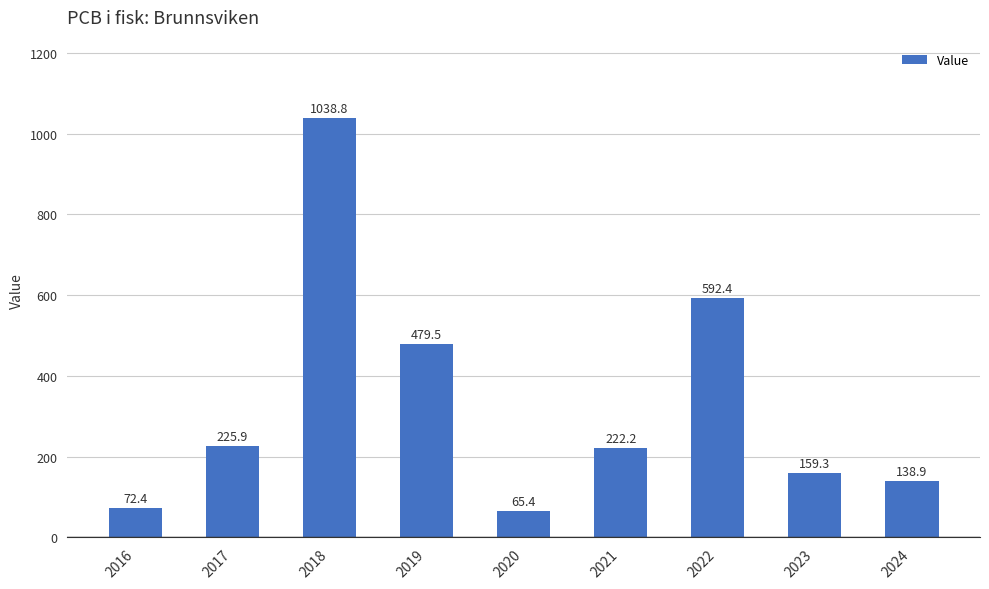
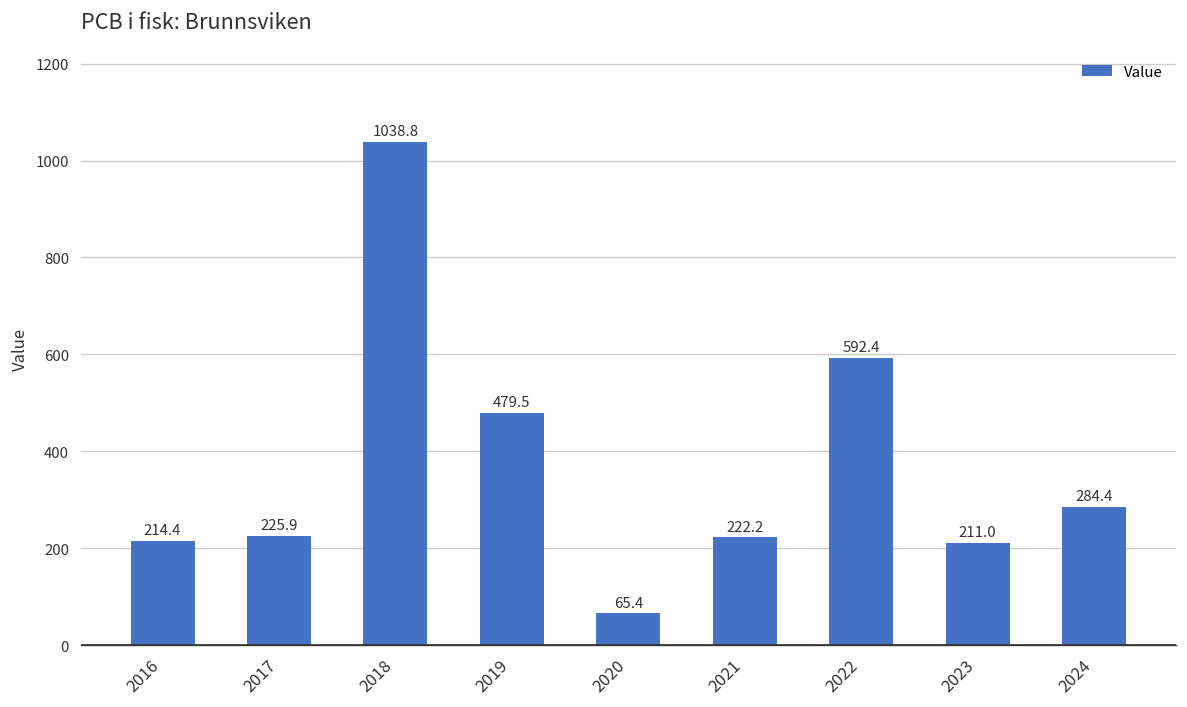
  {
-   "2016": 72.4,
+   "2016": 214.4,
    "2017": 225.9,
    "2018": 1038.8,
    "2019": 479.5,
    "2020": 65.4,
    "2021": 222.2,
    "2022": 592.4,
-   "2023": 159.3,
-   "2024": 138.9
+   "2023": 211.0,
+   "2024": 284.4
  }
